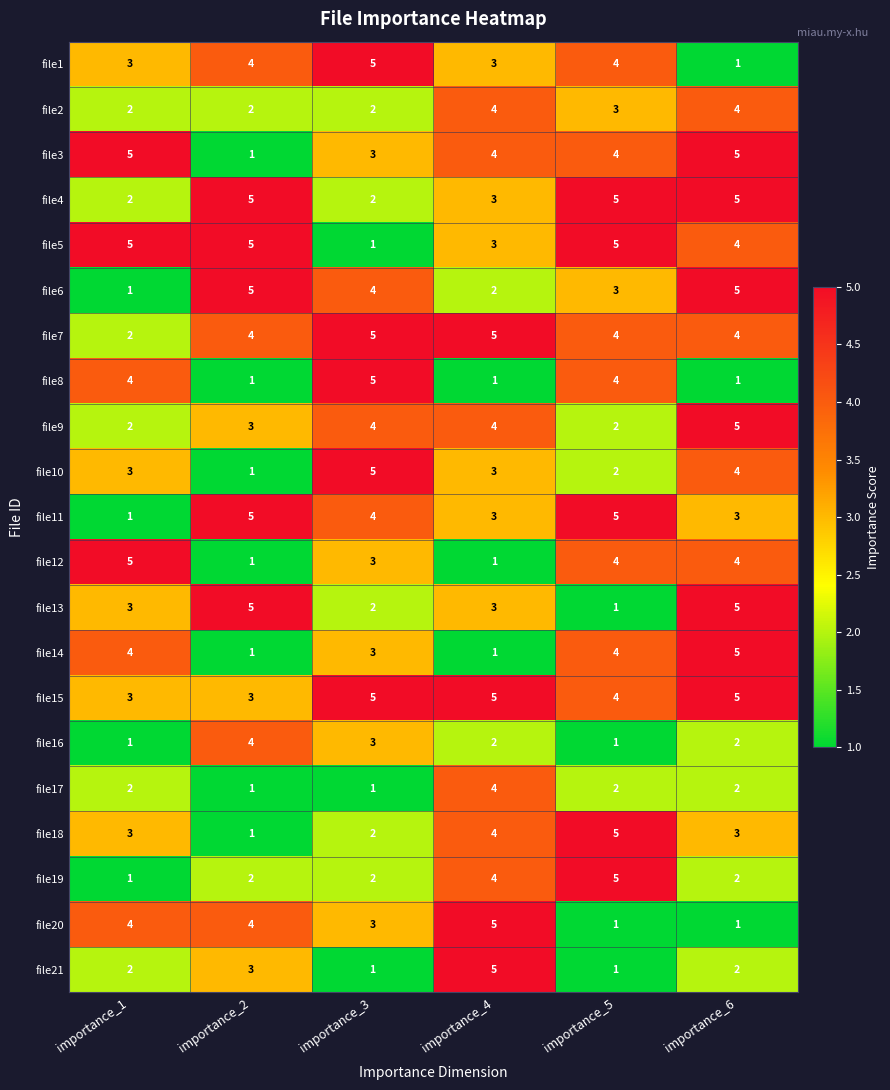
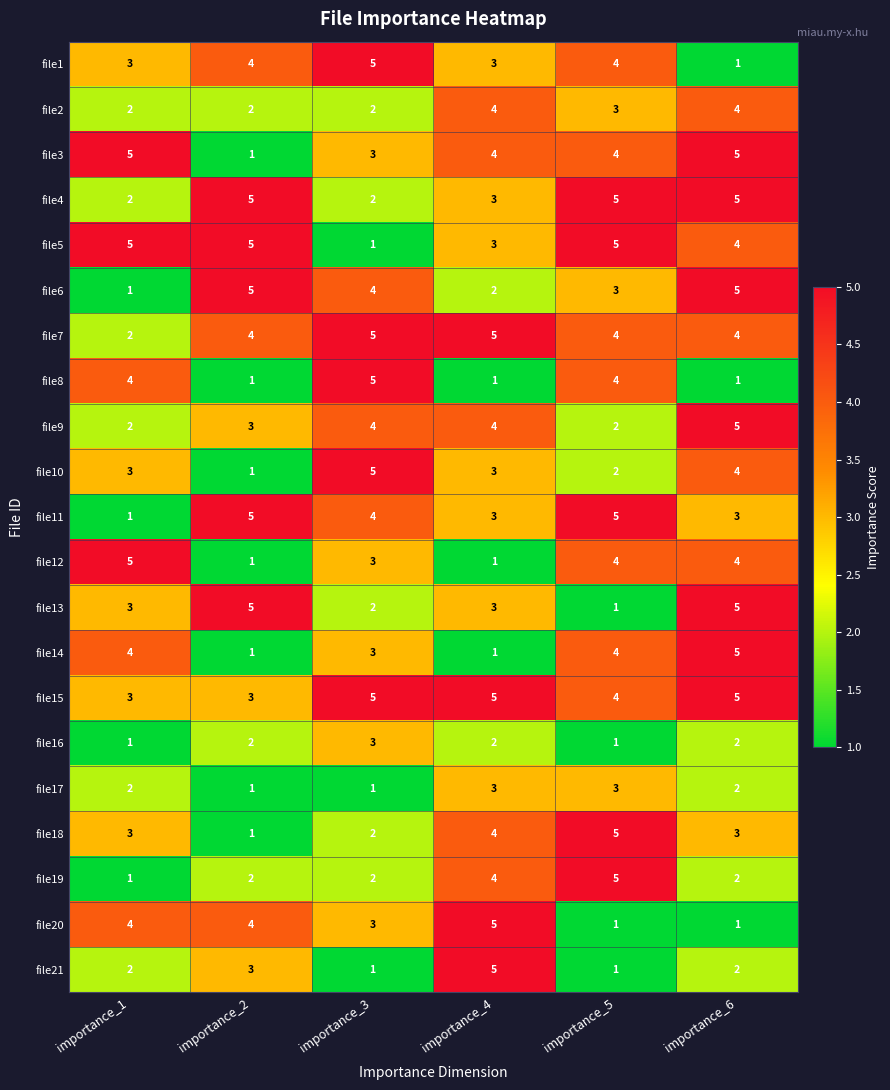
  {
    "file1": {
      "importance_1": 3,
      "importance_2": 4,
      "importance_3": 5,
      "importance_4": 3,
      "importance_5": 4,
      "importance_6": 1
    },
    "file2": {
      "importance_1": 2,
      "importance_2": 2,
      "importance_3": 2,
      "importance_4": 4,
      "importance_5": 3,
      "importance_6": 4
    },
    "file3": {
      "importance_1": 5,
      "importance_2": 1,
      "importance_3": 3,
      "importance_4": 4,
      "importance_5": 4,
      "importance_6": 5
    },
    "file4": {
      "importance_1": 2,
      "importance_2": 5,
      "importance_3": 2,
      "importance_4": 3,
      "importance_5": 5,
      "importance_6": 5
    },
    "file5": {
      "importance_1": 5,
      "importance_2": 5,
      "importance_3": 1,
      "importance_4": 3,
      "importance_5": 5,
      "importance_6": 4
    },
    "file6": {
      "importance_1": 1,
      "importance_2": 5,
      "importance_3": 4,
      "importance_4": 2,
      "importance_5": 3,
      "importance_6": 5
    },
    "file7": {
      "importance_1": 2,
      "importance_2": 4,
      "importance_3": 5,
      "importance_4": 5,
      "importance_5": 4,
      "importance_6": 4
    },
    "file8": {
      "importance_1": 4,
      "importance_2": 1,
      "importance_3": 5,
      "importance_4": 1,
      "importance_5": 4,
      "importance_6": 1
    },
    "file9": {
      "importance_1": 2,
      "importance_2": 3,
      "importance_3": 4,
      "importance_4": 4,
      "importance_5": 2,
      "importance_6": 5
    },
    "file10": {
      "importance_1": 3,
      "importance_2": 1,
      "importance_3": 5,
      "importance_4": 3,
      "importance_5": 2,
      "importance_6": 4
    },
    "file11": {
      "importance_1": 1,
      "importance_2": 5,
      "importance_3": 4,
      "importance_4": 3,
      "importance_5": 5,
      "importance_6": 3
    },
    "file12": {
      "importance_1": 5,
      "importance_2": 1,
      "importance_3": 3,
      "importance_4": 1,
      "importance_5": 4,
      "importance_6": 4
    },
    "file13": {
      "importance_1": 3,
      "importance_2": 5,
      "importance_3": 2,
      "importance_4": 3,
      "importance_5": 1,
      "importance_6": 5
    },
    "file14": {
      "importance_1": 4,
      "importance_2": 1,
      "importance_3": 3,
      "importance_4": 1,
      "importance_5": 4,
      "importance_6": 5
    },
    "file15": {
      "importance_1": 3,
      "importance_2": 3,
      "importance_3": 5,
      "importance_4": 5,
      "importance_5": 4,
      "importance_6": 5
    },
    "file16": {
      "importance_1": 1,
-     "importance_2": 4,
+     "importance_2": 2,
      "importance_3": 3,
      "importance_4": 2,
      "importance_5": 1,
      "importance_6": 2
    },
    "file17": {
      "importance_1": 2,
      "importance_2": 1,
      "importance_3": 1,
-     "importance_4": 4,
-     "importance_5": 2,
+     "importance_4": 3,
+     "importance_5": 3,
      "importance_6": 2
    },
    "file18": {
      "importance_1": 3,
      "importance_2": 1,
      "importance_3": 2,
      "importance_4": 4,
      "importance_5": 5,
      "importance_6": 3
    },
    "file19": {
      "importance_1": 1,
      "importance_2": 2,
      "importance_3": 2,
      "importance_4": 4,
      "importance_5": 5,
      "importance_6": 2
    },
    "file20": {
      "importance_1": 4,
      "importance_2": 4,
      "importance_3": 3,
      "importance_4": 5,
      "importance_5": 1,
      "importance_6": 1
    },
    "file21": {
      "importance_1": 2,
      "importance_2": 3,
      "importance_3": 1,
      "importance_4": 5,
      "importance_5": 1,
      "importance_6": 2
    }
  }
